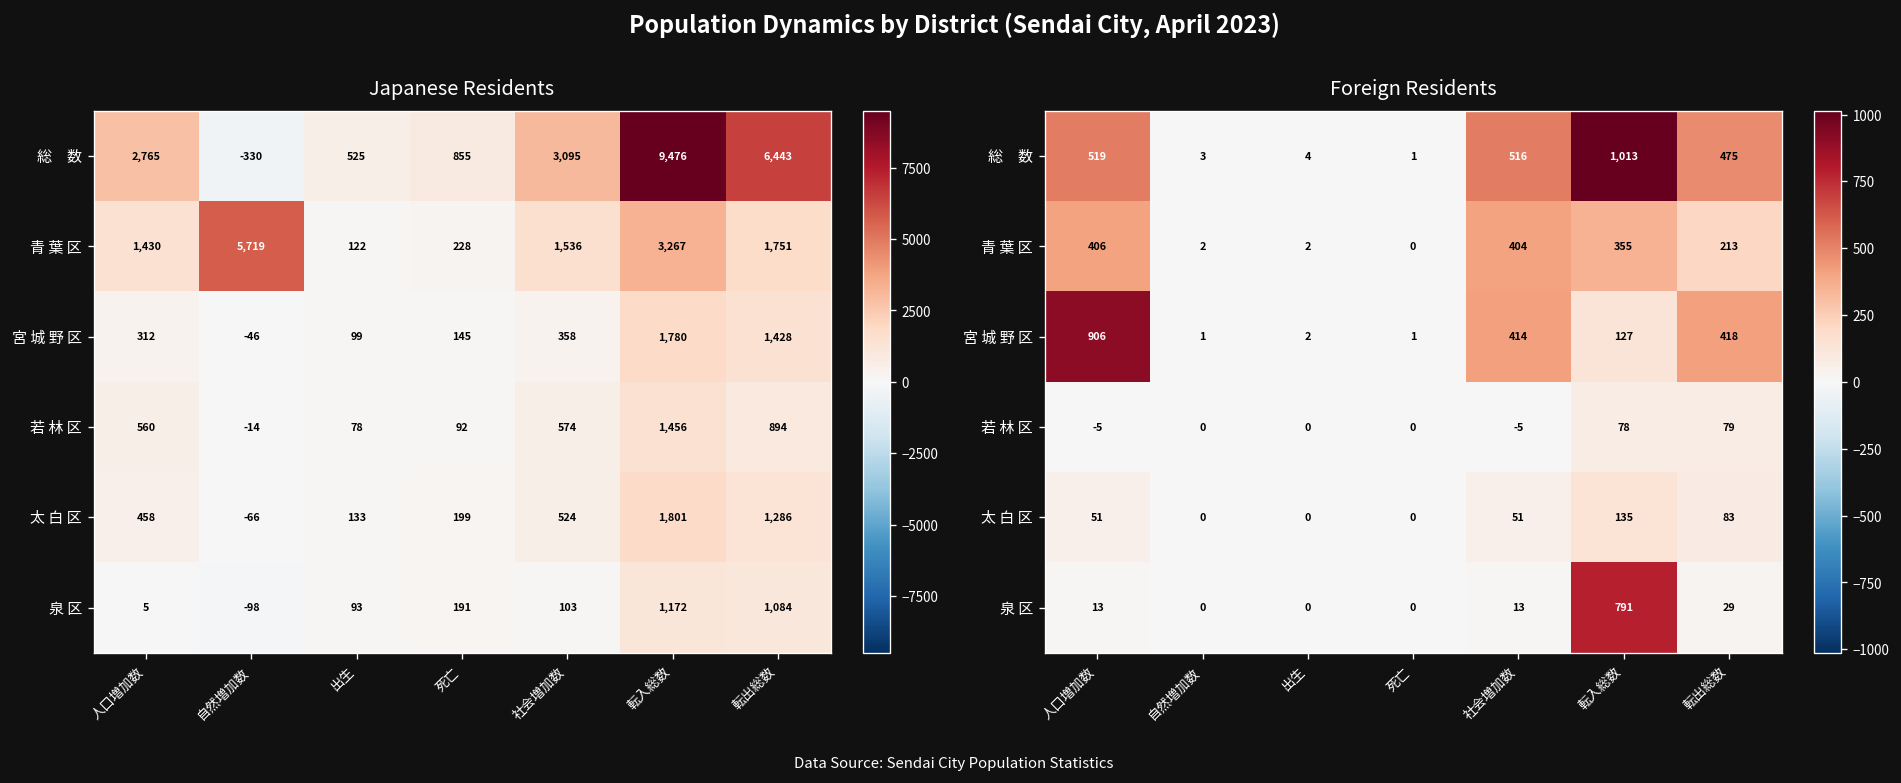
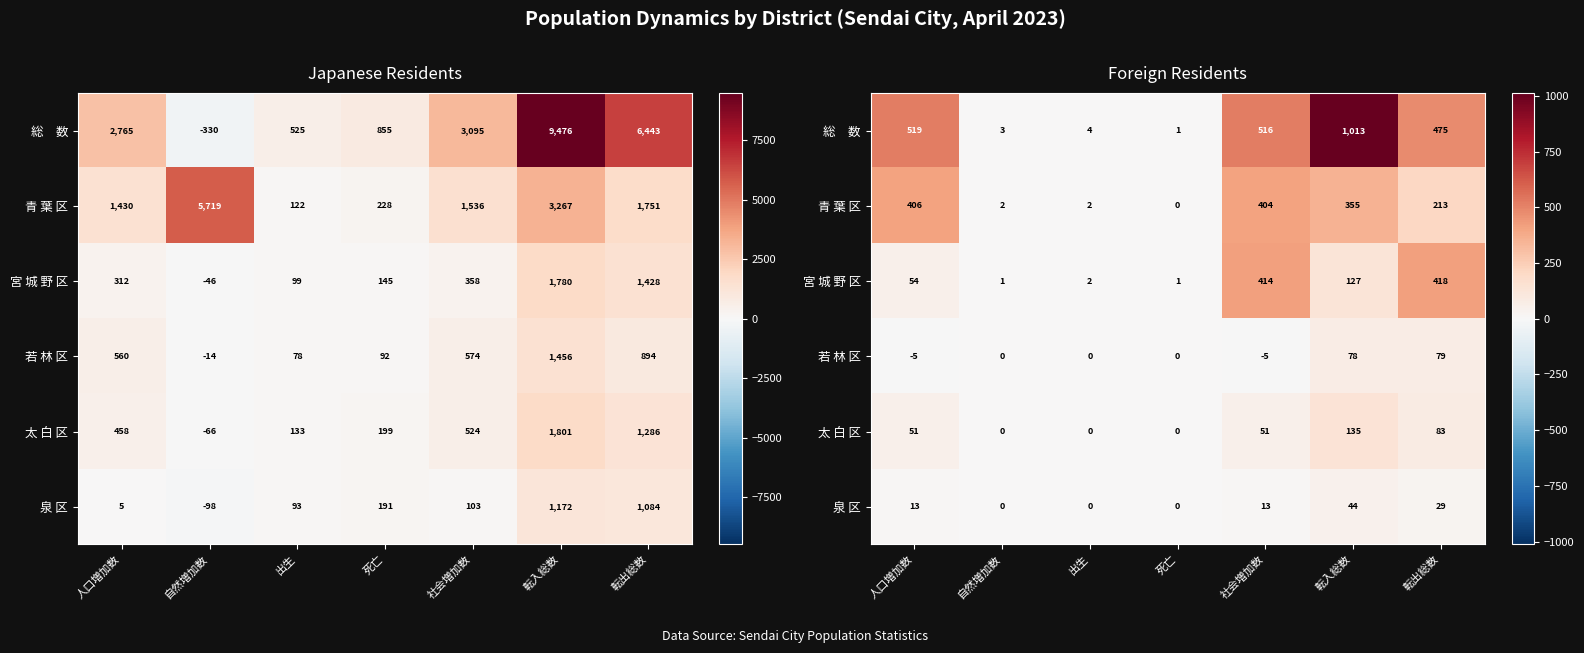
  {
    "Japanese Residents": {
      "総 数": {
        "人口増加数": "2,765",
        "自然増加数": "-330",
        "出生": "525",
        "死亡": "855",
        "社会増加数": "3,095",
        "転入総数": "9,476",
        "転出総数": "6,443"
      },
      "青 葉 区": {
        "人口増加数": "1,430",
        "自然増加数": "5,719",
        "出生": "122",
        "死亡": "228",
        "社会増加数": "1,536",
        "転入総数": "3,267",
        "転出総数": "1,751"
      },
      "宮 城 野 区": {
        "人口増加数": "312",
        "自然増加数": "-46",
        "出生": "99",
        "死亡": "145",
        "社会増加数": "358",
        "転入総数": "1,780",
        "転出総数": "1,428"
      },
      "若 林 区": {
        "人口増加数": "560",
        "自然増加数": "-14",
        "出生": "78",
        "死亡": "92",
        "社会増加数": "574",
        "転入総数": "1,456",
        "転出総数": "894"
      },
      "太 白 区": {
        "人口増加数": "458",
        "自然増加数": "-66",
        "出生": "133",
        "死亡": "199",
        "社会増加数": "524",
        "転入総数": "1,801",
        "転出総数": "1,286"
      },
      "泉 区": {
        "人口増加数": "5",
        "自然増加数": "-98",
        "出生": "93",
        "死亡": "191",
        "社会増加数": "103",
        "転入総数": "1,172",
        "転出総数": "1,084"
      }
    },
    "Foreign Residents": {
      "総 数": {
        "人口増加数": "519",
        "自然増加数": "3",
        "出生": "4",
        "死亡": "1",
        "社会増加数": "516",
        "転入総数": "1,013",
        "転出総数": "475"
      },
      "青 葉 区": {
        "人口増加数": "406",
        "自然増加数": "2",
        "出生": "2",
        "死亡": "0",
        "社会増加数": "404",
        "転入総数": "355",
        "転出総数": "213"
      },
      "宮 城 野 区": {
-       "人口増加数": "906",
+       "人口増加数": "54",
        "自然増加数": "1",
        "出生": "2",
        "死亡": "1",
        "社会増加数": "414",
        "転入総数": "127",
        "転出総数": "418"
      },
      "若 林 区": {
        "人口増加数": "-5",
        "自然増加数": "0",
        "出生": "0",
        "死亡": "0",
        "社会増加数": "-5",
        "転入総数": "78",
        "転出総数": "79"
      },
      "太 白 区": {
        "人口増加数": "51",
        "自然増加数": "0",
        "出生": "0",
        "死亡": "0",
        "社会増加数": "51",
        "転入総数": "135",
        "転出総数": "83"
      },
      "泉 区": {
        "人口増加数": "13",
        "自然増加数": "0",
        "出生": "0",
        "死亡": "0",
        "社会増加数": "13",
-       "転入総数": "791",
+       "転入総数": "44",
        "転出総数": "29"
      }
    }
  }
